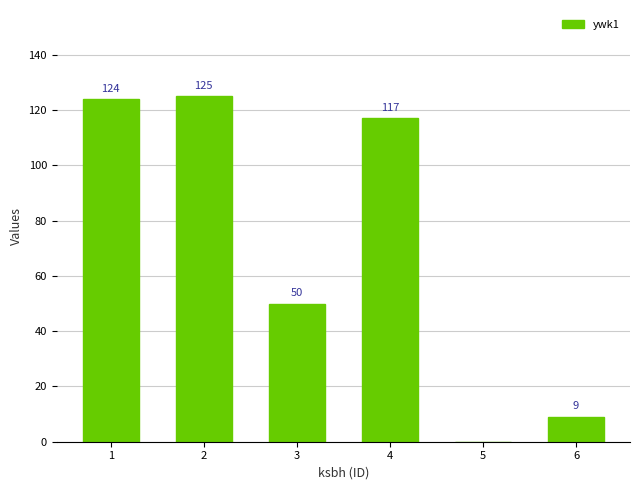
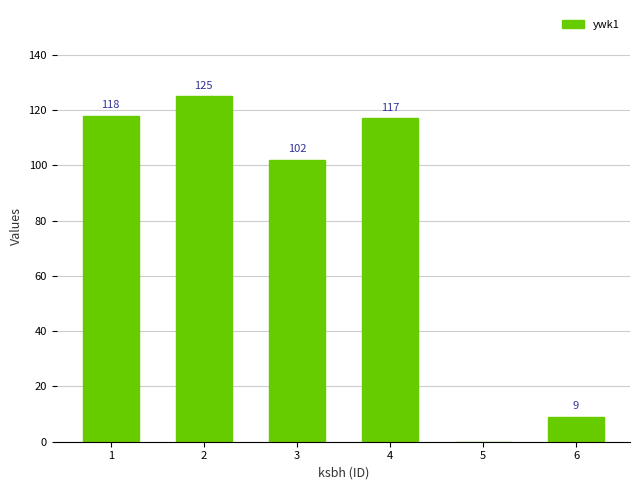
  {
-   "1": 124,
+   "1": 118,
    "2": 125,
-   "3": 50,
+   "3": 102,
    "4": 117,
    "6": 9
  }
